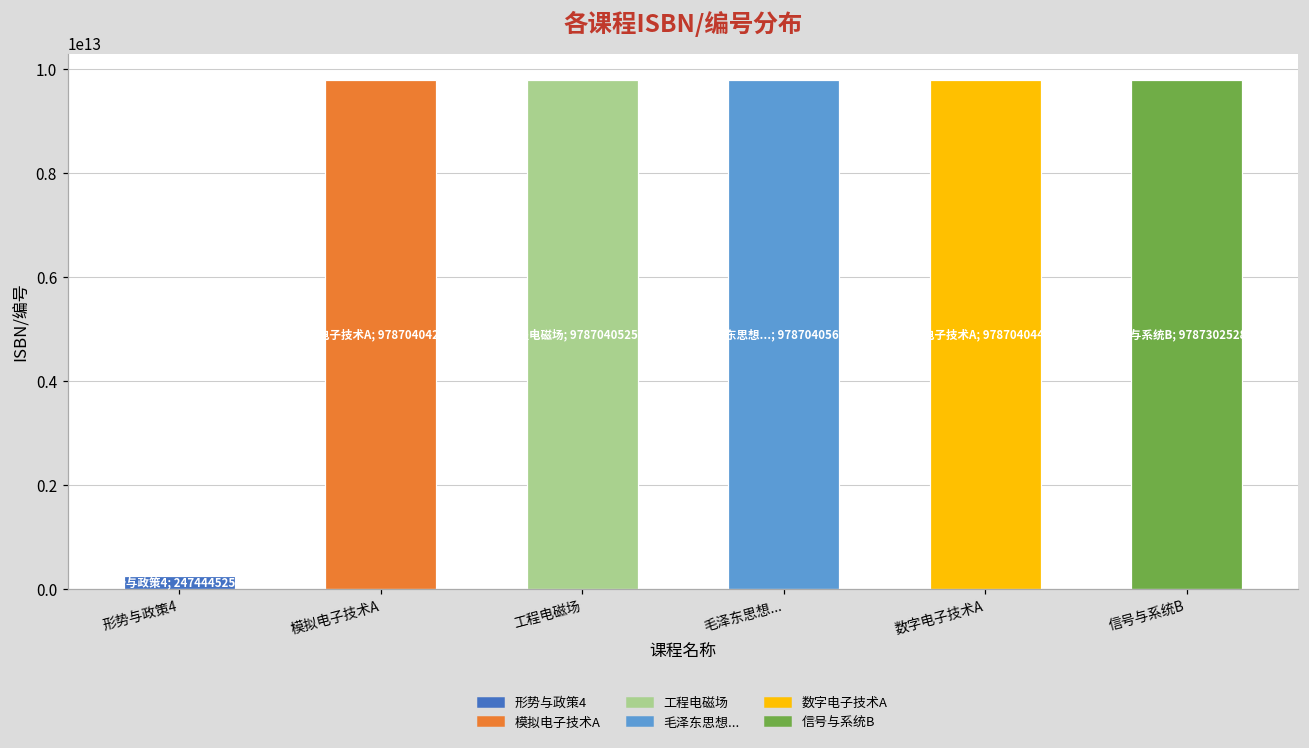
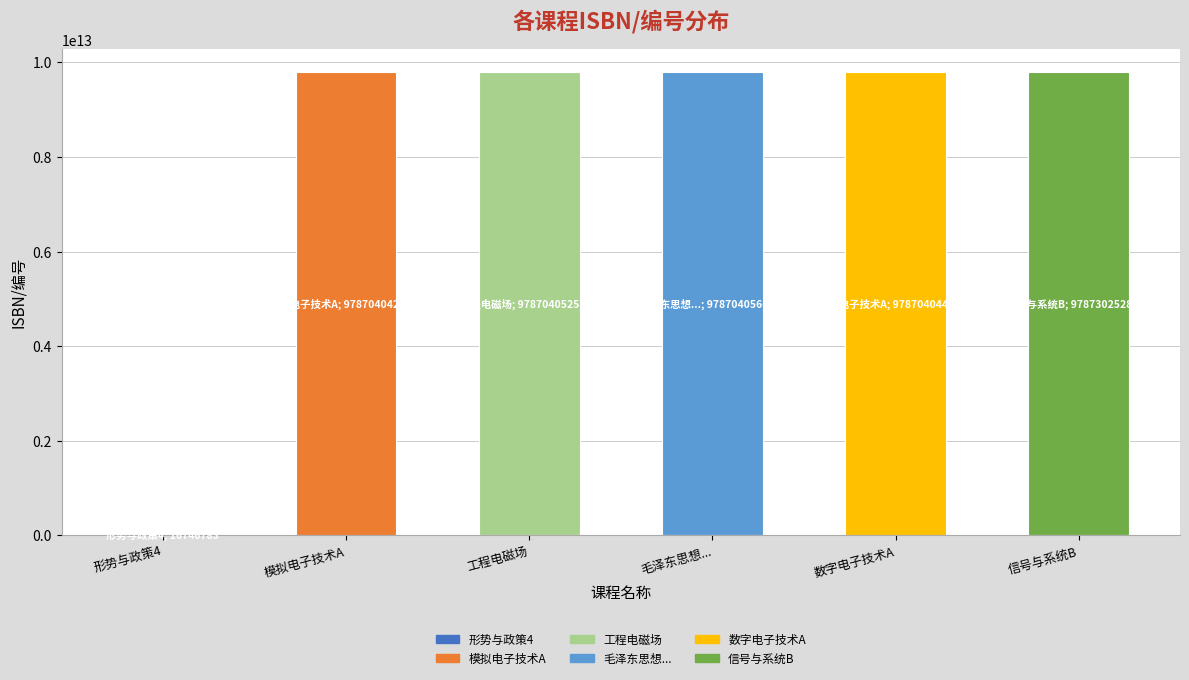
  {
-   "形势与政策4": 200000000000
+   "形势与政策4": 0
  }
